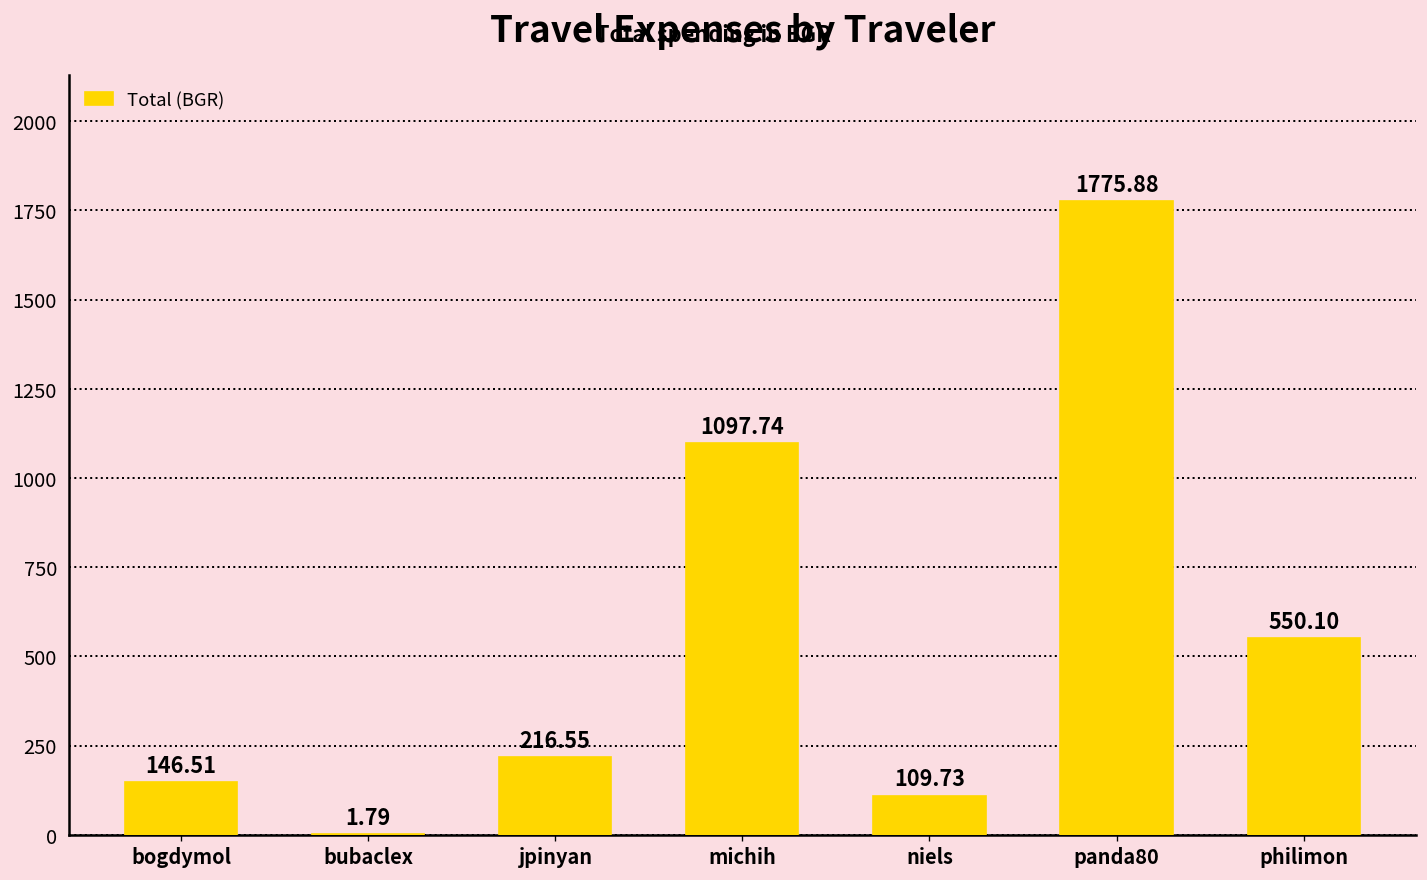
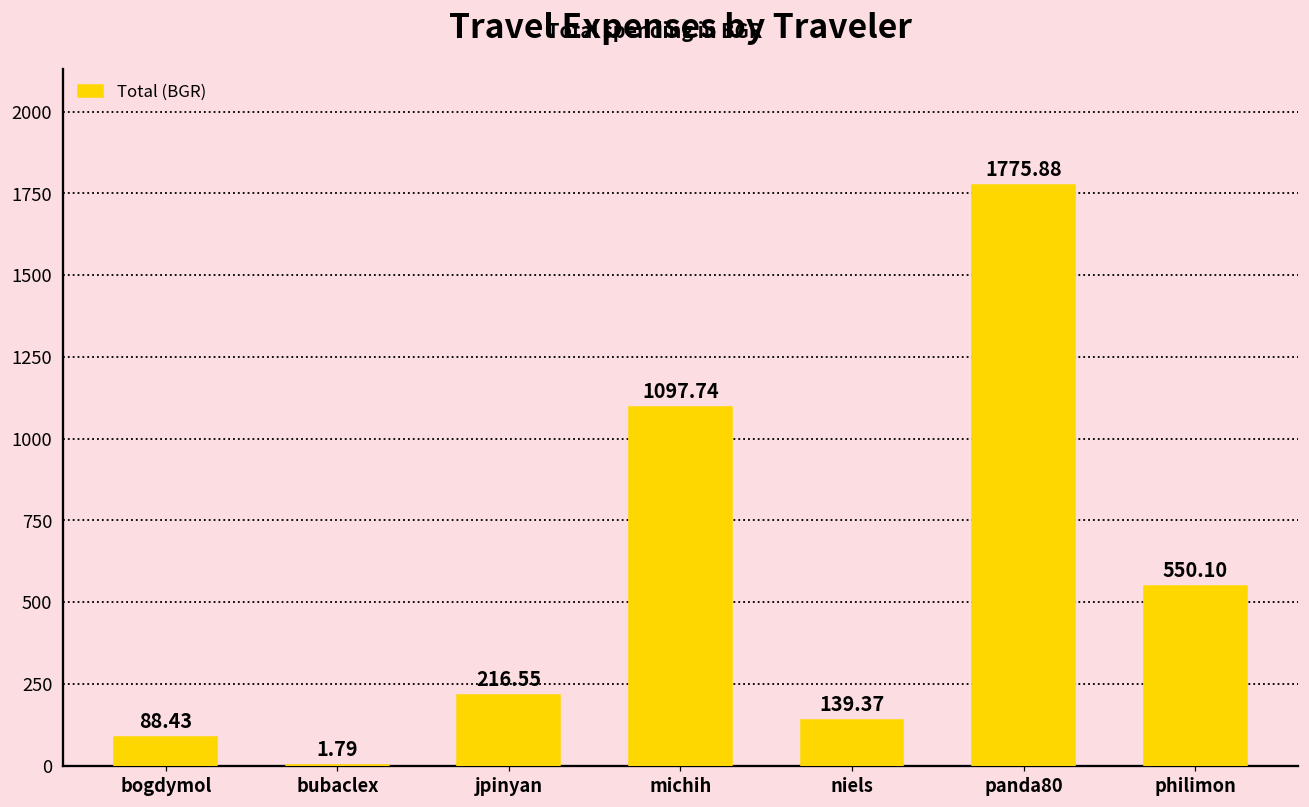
  {
-   "bogdymol": 146.51,
+   "bogdymol": 88.43,
    "bubaclex": 1.79,
    "jpinyan": 216.55,
    "michih": 1097.74,
-   "niels": 109.73,
+   "niels": 139.37,
    "panda80": 1775.88,
    "philimon": 550.10
  }
